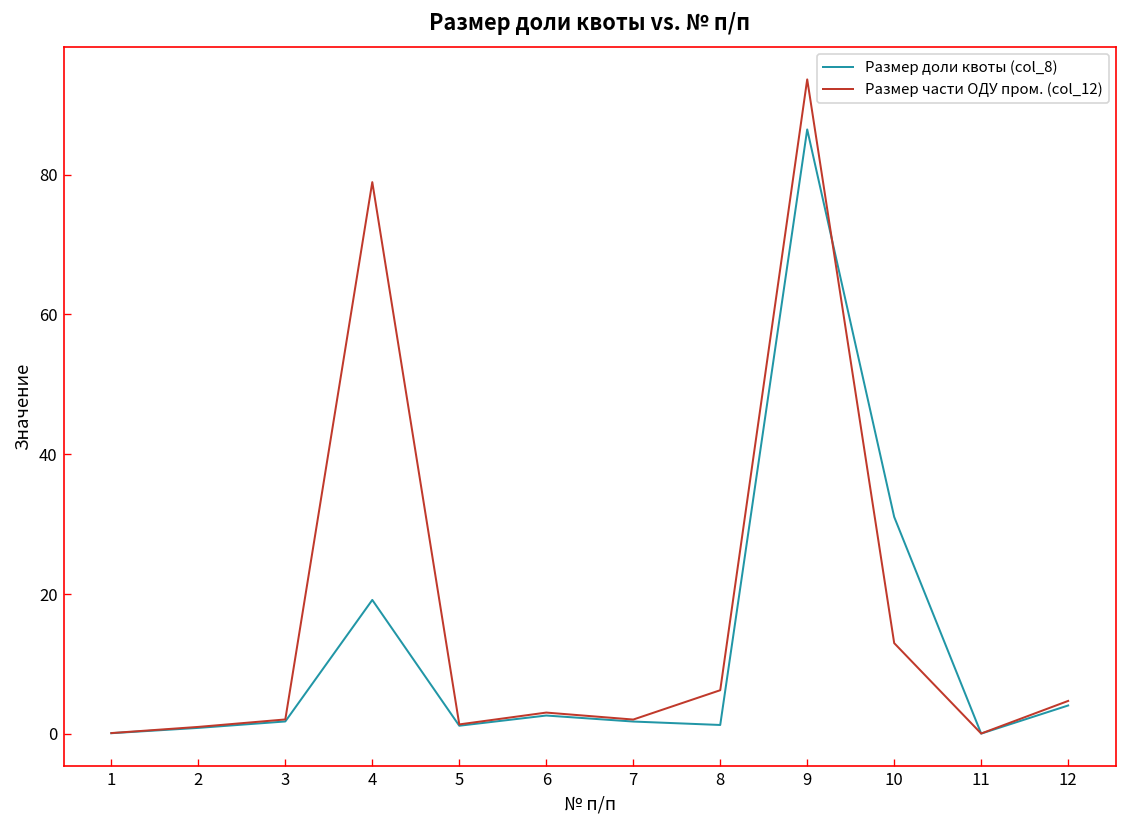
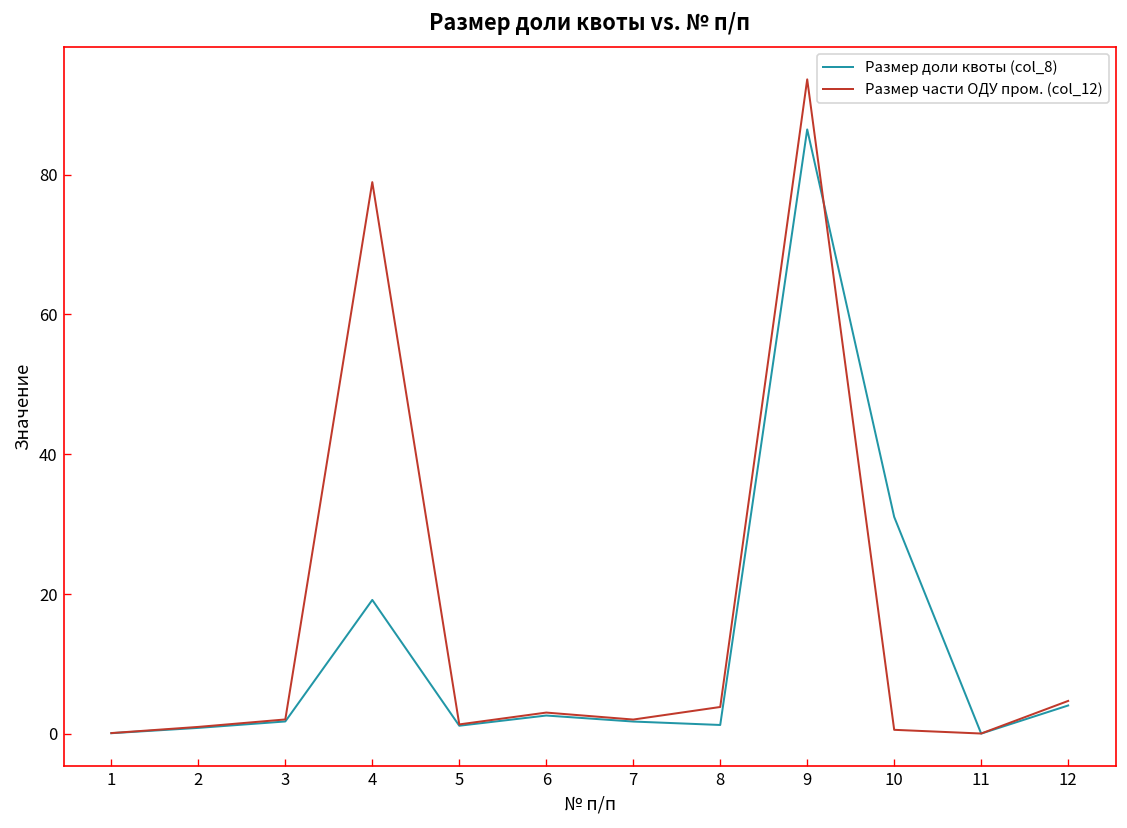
  {
    "Размер доли квоты (col_8)": {
      "4": 19,
      "8": 1,
      "9": 86,
      "10": 31,
      "12": 4
    },
    "Размер части ОДУ пром. (col_12)": {
      "4": 79,
-     "8": 6,
+     "8": 4,
      "9": 94,
-     "10": 13,
+     "10": 1,
      "12": 5
    }
  }
